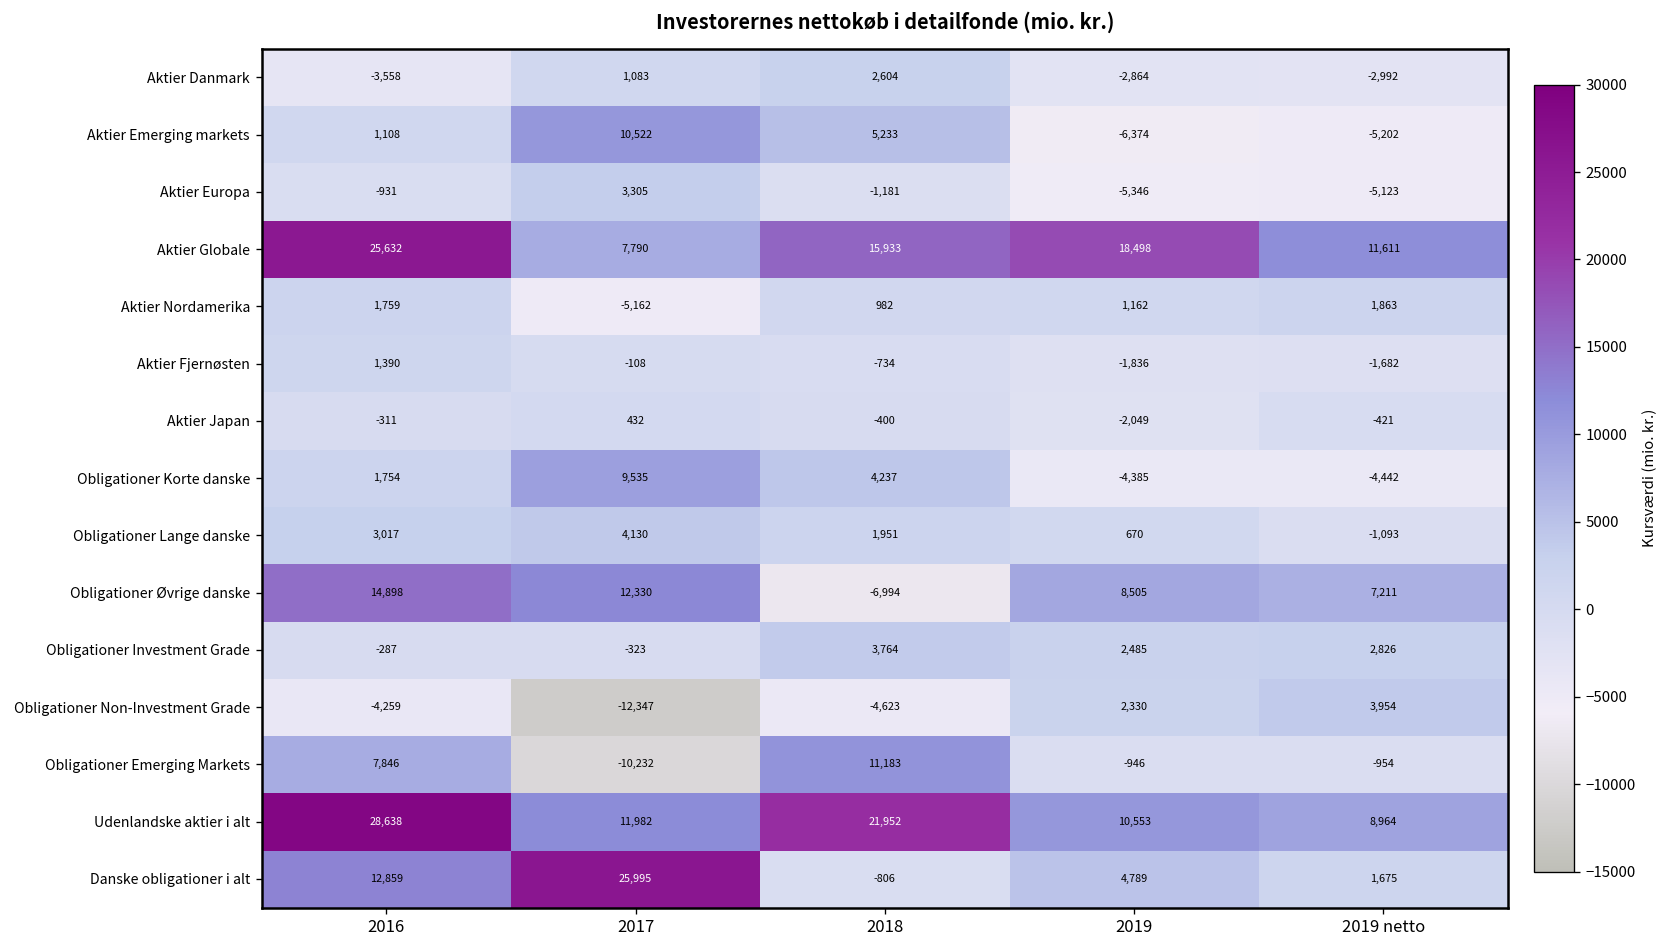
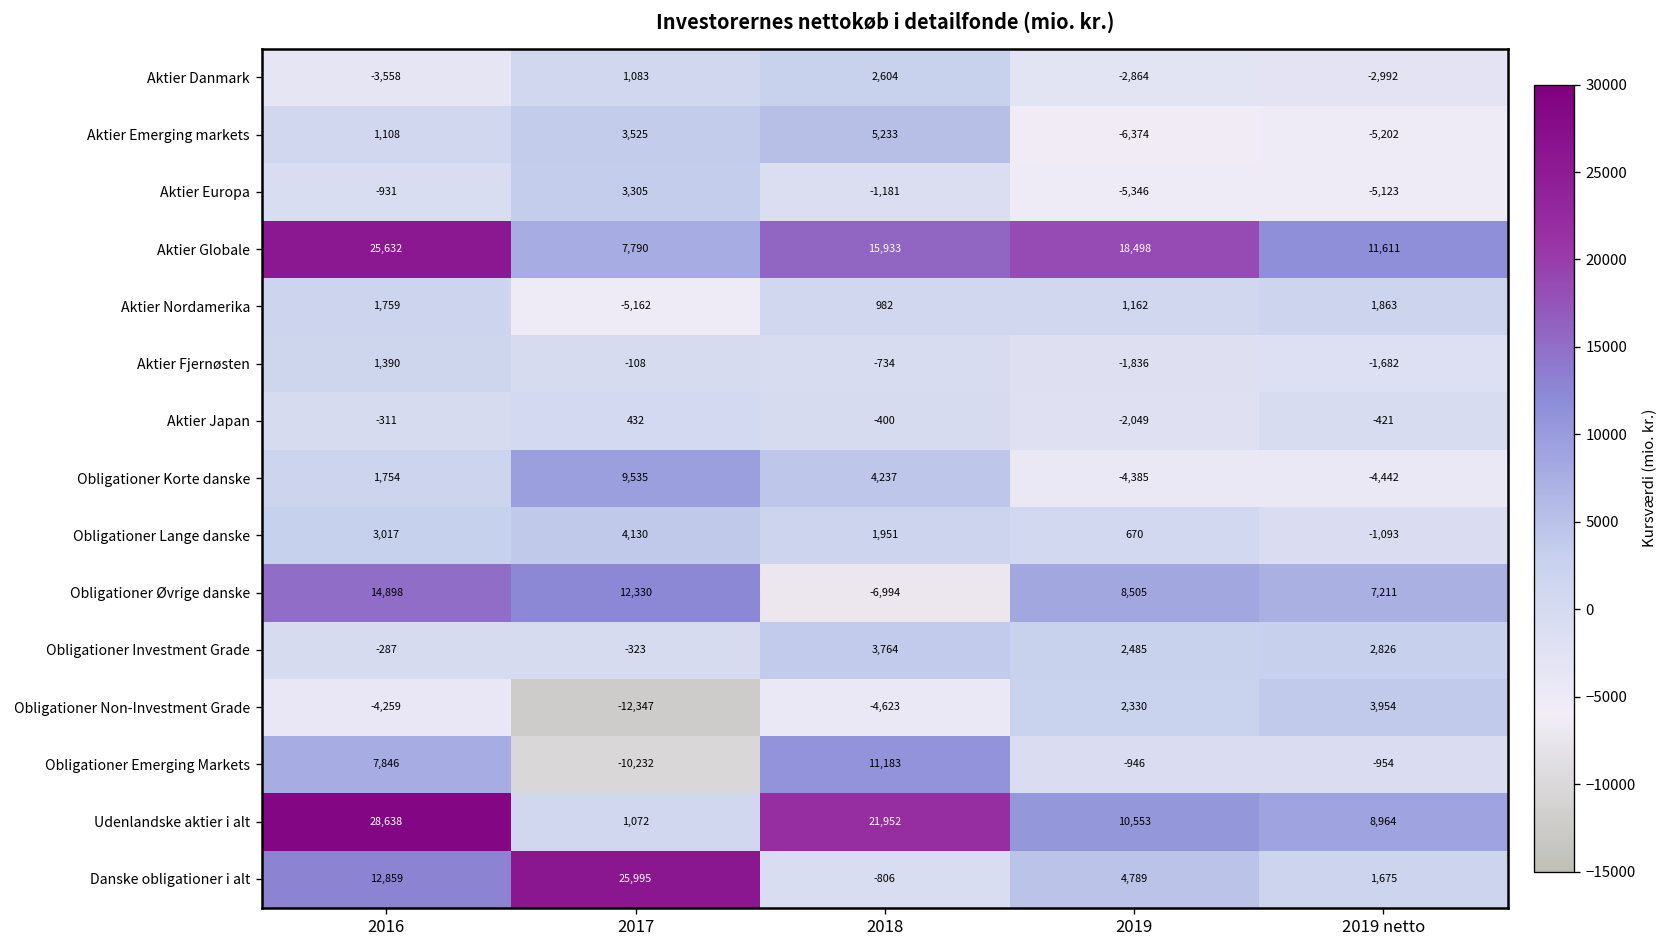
  {
    "Aktier Danmark": {
      "2016": "-3,558",
      "2017": "1,083",
      "2018": "2,604",
      "2019": "-2,864",
      "2019 netto": "-2,992"
    },
    "Aktier Emerging markets": {
      "2016": "1,108",
-     "2017": "10,522",
+     "2017": "3,525",
      "2018": "5,233",
      "2019": "-6,374",
      "2019 netto": "-5,202"
    },
    "Aktier Europa": {
      "2016": "-931",
      "2017": "3,305",
      "2018": "-1,181",
      "2019": "-5,346",
      "2019 netto": "-5,123"
    },
    "Aktier Globale": {
      "2016": "25,632",
      "2017": "7,790",
      "2018": "15,933",
      "2019": "18,498",
      "2019 netto": "11,611"
    },
    "Aktier Nordamerika": {
      "2016": "1,759",
      "2017": "-5,162",
      "2018": "982",
      "2019": "1,162",
      "2019 netto": "1,863"
    },
    "Aktier Fjernøsten": {
      "2016": "1,390",
      "2017": "-108",
      "2018": "-734",
      "2019": "-1,836",
      "2019 netto": "-1,682"
    },
    "Aktier Japan": {
      "2016": "-311",
      "2017": "432",
      "2018": "-400",
      "2019": "-2,049",
      "2019 netto": "-421"
    },
    "Obligationer Korte danske": {
      "2016": "1,754",
      "2017": "9,535",
      "2018": "4,237",
      "2019": "-4,385",
      "2019 netto": "-4,442"
    },
    "Obligationer Lange danske": {
      "2016": "3,017",
      "2017": "4,130",
      "2018": "1,951",
      "2019": "670",
      "2019 netto": "-1,093"
    },
    "Obligationer Øvrige danske": {
      "2016": "14,898",
      "2017": "12,330",
      "2018": "-6,994",
      "2019": "8,505",
      "2019 netto": "7,211"
    },
    "Obligationer Investment Grade": {
      "2016": "-287",
      "2017": "-323",
      "2018": "3,764",
      "2019": "2,485",
      "2019 netto": "2,826"
    },
    "Obligationer Non-Investment Grade": {
      "2016": "-4,259",
      "2017": "-12,347",
      "2018": "-4,623",
      "2019": "2,330",
      "2019 netto": "3,954"
    },
    "Obligationer Emerging Markets": {
      "2016": "7,846",
      "2017": "-10,232",
      "2018": "11,183",
      "2019": "-946",
      "2019 netto": "-954"
    },
    "Udenlandske aktier i alt": {
      "2016": "28,638",
-     "2017": "11,982",
+     "2017": "1,072",
      "2018": "21,952",
      "2019": "10,553",
      "2019 netto": "8,964"
    },
    "Danske obligationer i alt": {
      "2016": "12,859",
      "2017": "25,995",
      "2018": "-806",
      "2019": "4,789",
      "2019 netto": "1,675"
    }
  }
